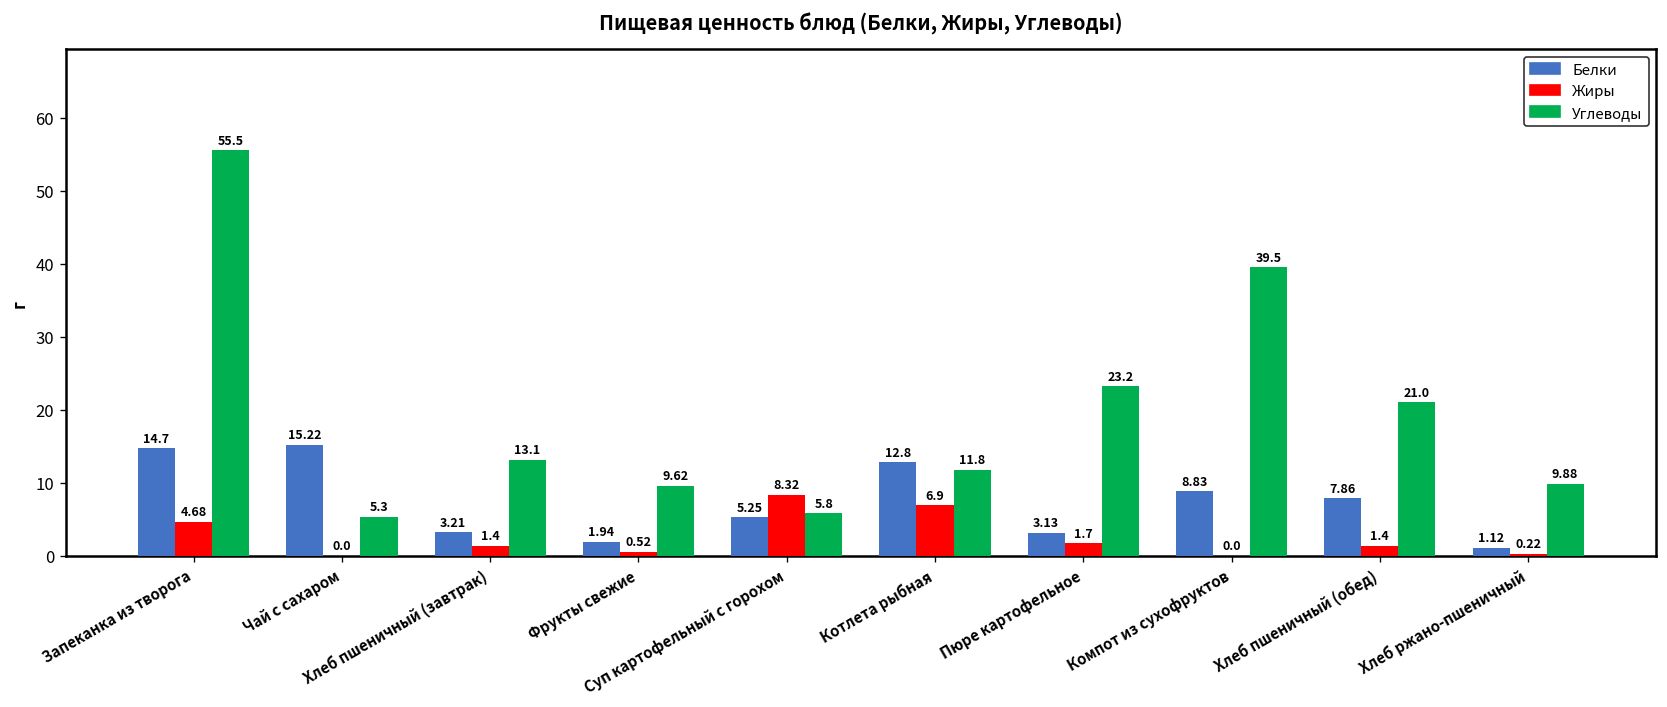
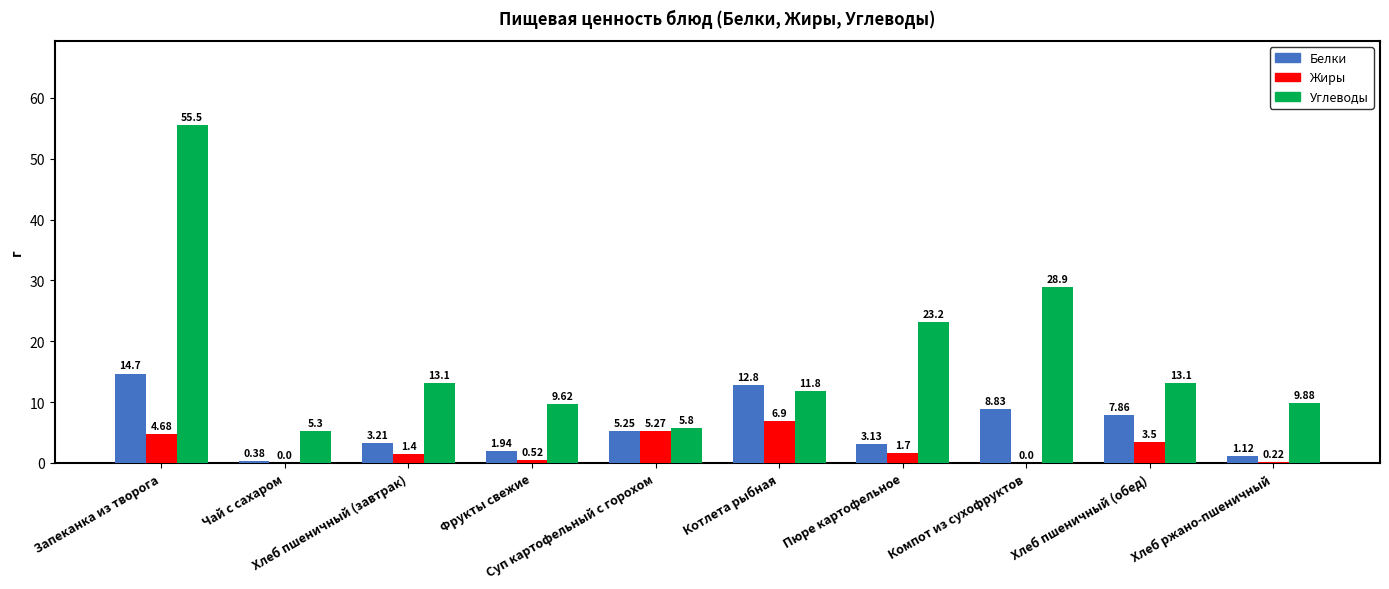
  {
    "Белки": {
      "Запеканка из творога": 14.7,
-     "Чай с сахаром": 15.22,
+     "Чай с сахаром": 0.38,
      "Хлеб пшеничный (завтрак)": 3.21,
      "Фрукты свежие": 1.94,
      "Суп картофельный с горохом": 5.25,
      "Котлета рыбная": 12.8,
      "Пюре картофельное": 3.13,
      "Компот из сухофруктов": 8.83,
      "Хлеб пшеничный (обед)": 7.86,
      "Хлеб ржано-пшеничный": 1.12
    },
    "Жиры": {
      "Запеканка из творога": 4.68,
      "Чай с сахаром": 0.0,
      "Хлеб пшеничный (завтрак)": 1.4,
      "Фрукты свежие": 0.52,
-     "Суп картофельный с горохом": 8.32,
+     "Суп картофельный с горохом": 5.27,
      "Котлета рыбная": 6.9,
      "Пюре картофельное": 1.7,
      "Компот из сухофруктов": 0.0,
-     "Хлеб пшеничный (обед)": 1.4,
+     "Хлеб пшеничный (обед)": 3.5,
      "Хлеб ржано-пшеничный": 0.22
    },
    "Углеводы": {
      "Запеканка из творога": 55.5,
      "Чай с сахаром": 5.3,
      "Хлеб пшеничный (завтрак)": 13.1,
      "Фрукты свежие": 9.62,
      "Суп картофельный с горохом": 5.8,
      "Котлета рыбная": 11.8,
      "Пюре картофельное": 23.2,
-     "Компот из сухофруктов": 39.5,
-     "Хлеб пшеничный (обед)": 21.0,
+     "Компот из сухофруктов": 28.9,
+     "Хлеб пшеничный (обед)": 13.1,
      "Хлеб ржано-пшеничный": 9.88
    }
  }
